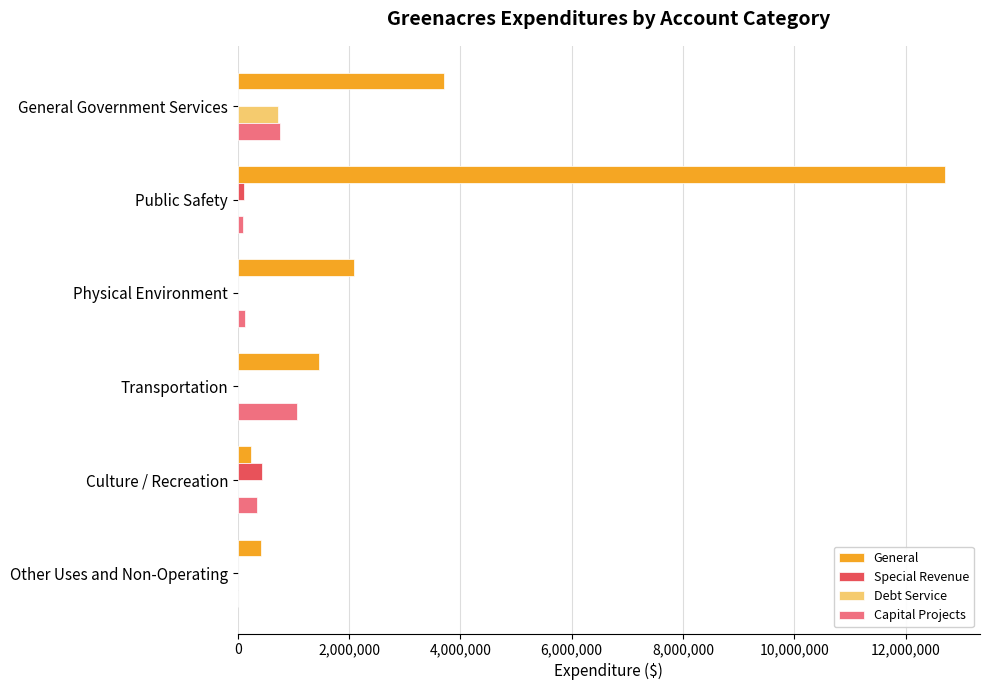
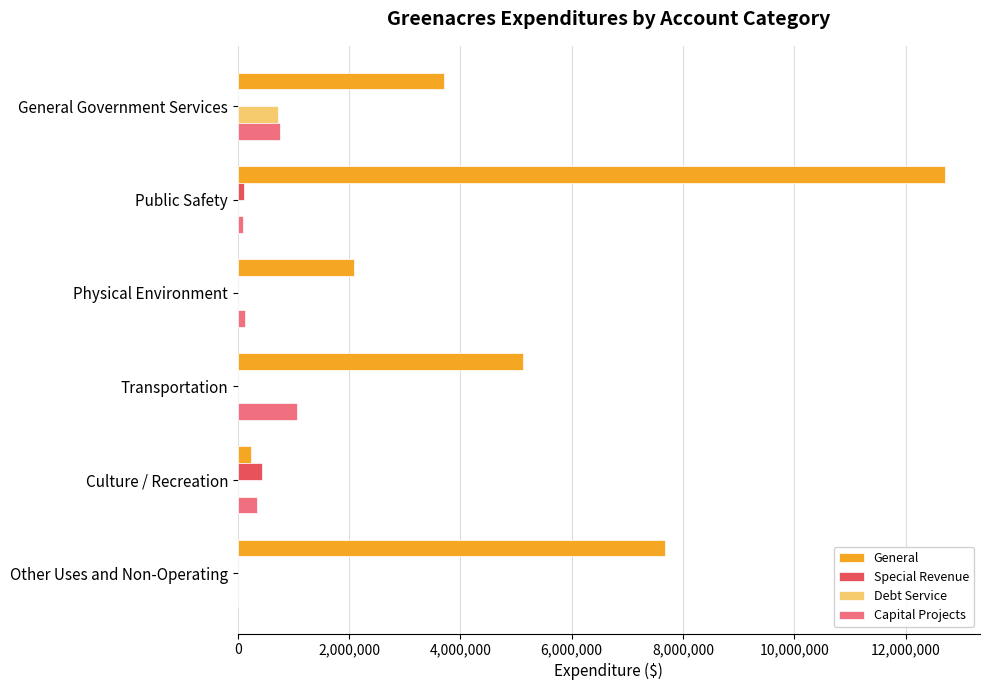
  {
    "General": {
      "General Government Services": "3,700,000",
      "Public Safety": "12,700,000",
      "Physical Environment": "2,100,000",
-     "Transportation": "1,500,000",
+     "Transportation": "5,100,000",
      "Culture / Recreation": "200,000",
-     "Other Uses and Non-Operating": "400,000"
+     "Other Uses and Non-Operating": "7,700,000"
    },
    "Debt Service": {
      "General Government Services": "700,000",
      "Public Safety": "0",
      "Physical Environment": "0",
      "Transportation": "0",
      "Culture / Recreation": "0",
      "Other Uses and Non-Operating": "0"
    }
  }
